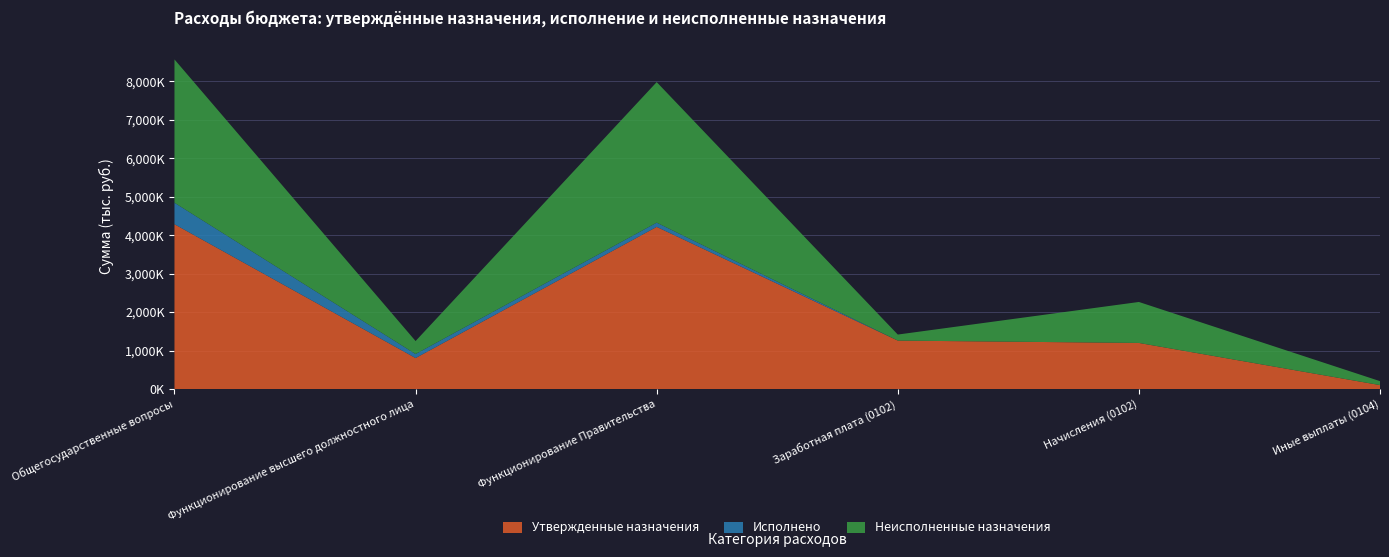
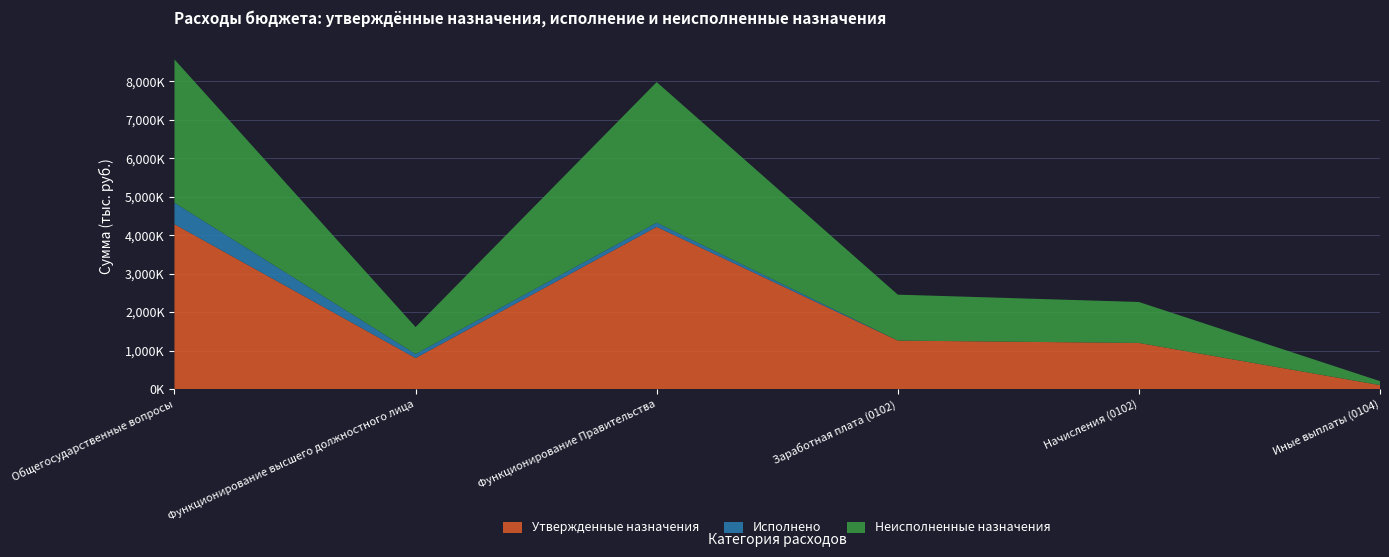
  {
    "Утвержденные назначения": {
      "Общегосударственные вопросы": "4,300,000",
      "Функционирование высшего должностного лица": "800,000",
      "Функционирование Правительства": "4,200,000"
    },
    "Исполнено": {
      "Общегосударственные вопросы": "600,000",
      "Функционирование высшего должностного лица": "100,000",
      "Функционирование Правительства": "100,000"
    },
    "Неисполненные назначения": {
      "Общегосударственные вопросы": "3,700,000",
-     "Функционирование высшего должностного лица": "300,000",
+     "Функционирование высшего должностного лица": "700,000",
      "Функционирование Правительства": "3,700,000",
-     "Заработная плата (0102)": "200,000",
+     "Заработная плата (0102)": "1,200,000",
      "Начисления (0102)": "1,100,000",
      "Иные выплаты (0104)": "100,000"
    }
  }
